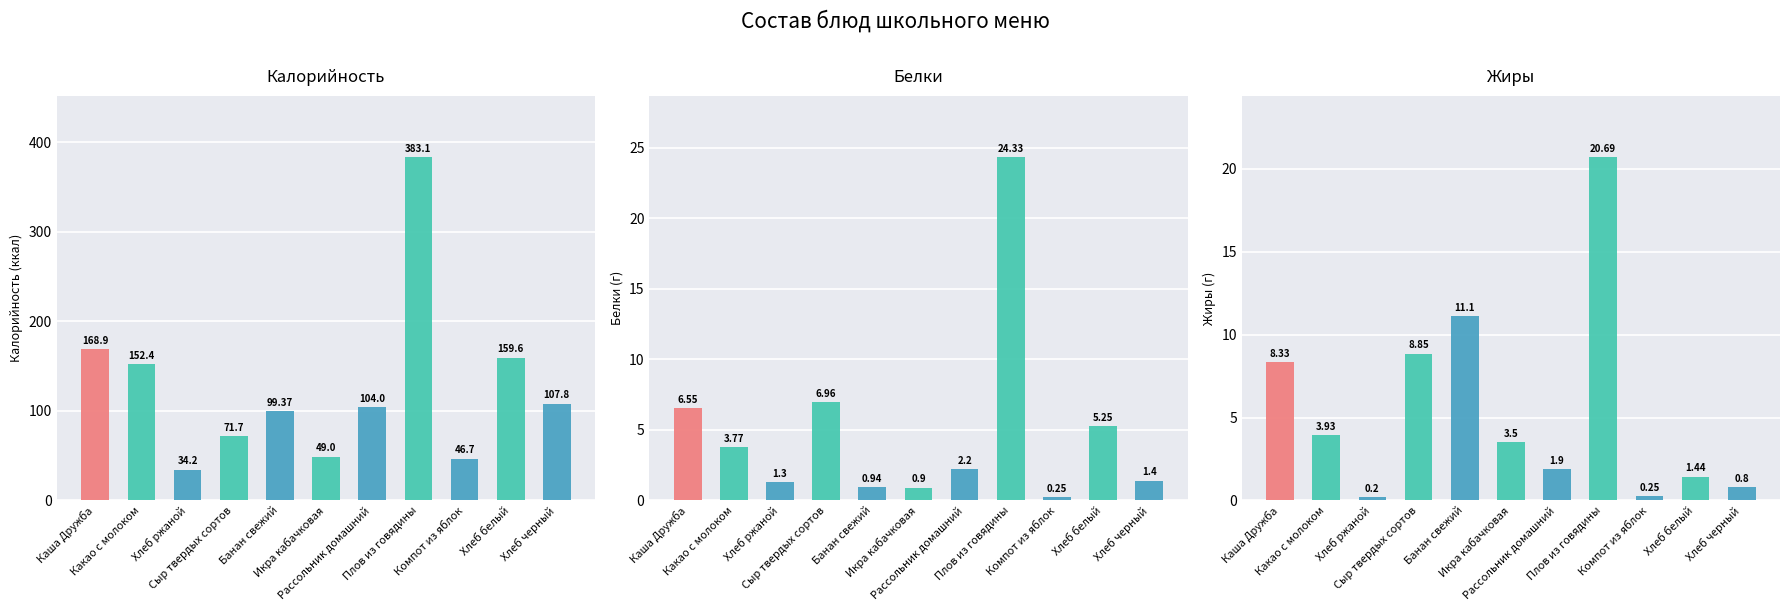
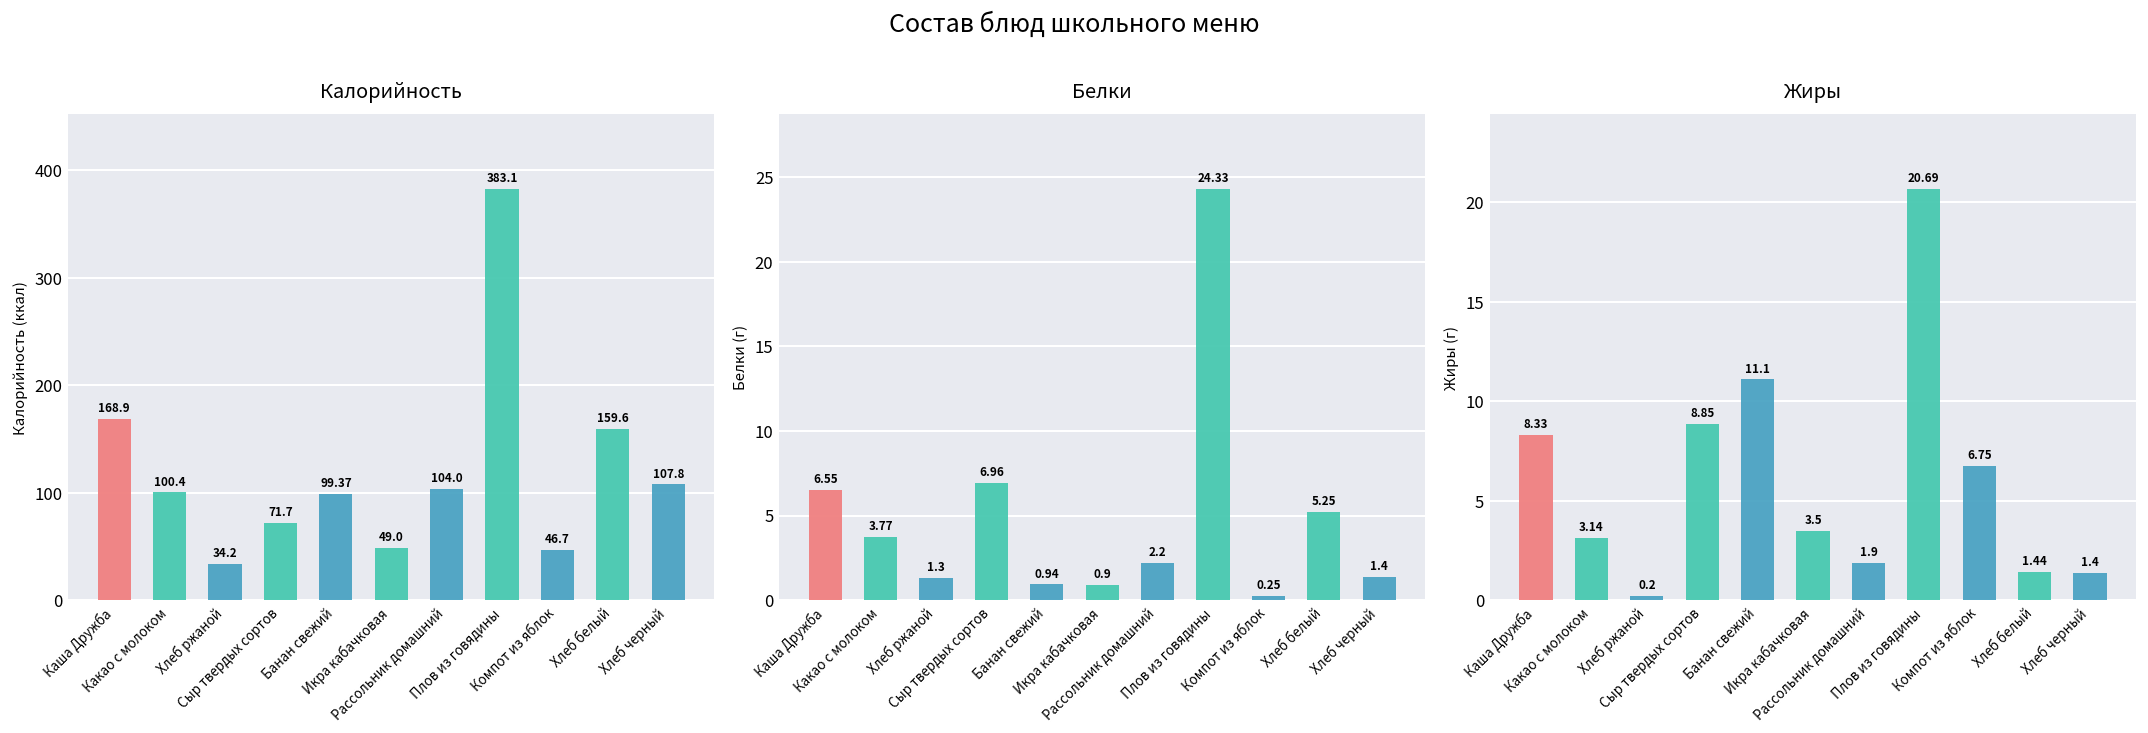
  {
    "Калорийность": {
      "Каша Дружба": 168.9,
-     "Какао с молоком": 152.4,
+     "Какао с молоком": 100.4,
      "Хлеб ржаной": 34.2,
      "Сыр твердых сортов": 71.7,
      "Банан свежий": 99.37,
      "Икра кабачковая": 49.0,
      "Рассольник домашний": 104.0,
      "Плов из говядины": 383.1,
      "Компот из яблок": 46.7,
      "Хлеб белый": 159.6,
      "Хлеб черный": 107.8
    },
    "Белки": {
      "Каша Дружба": 6.55,
      "Какао с молоком": 3.77,
      "Хлеб ржаной": 1.3,
      "Сыр твердых сортов": 6.96,
      "Банан свежий": 0.94,
      "Икра кабачковая": 0.9,
      "Рассольник домашний": 2.2,
      "Плов из говядины": 24.33,
      "Компот из яблок": 0.25,
      "Хлеб белый": 5.25,
      "Хлеб черный": 1.4
    },
    "Жиры": {
      "Каша Дружба": 8.33,
-     "Какао с молоком": 3.93,
+     "Какао с молоком": 3.14,
      "Хлеб ржаной": 0.2,
      "Сыр твердых сортов": 8.85,
      "Банан свежий": 11.1,
      "Икра кабачковая": 3.5,
      "Рассольник домашний": 1.9,
      "Плов из говядины": 20.69,
-     "Компот из яблок": 0.25,
+     "Компот из яблок": 6.75,
      "Хлеб белый": 1.44,
-     "Хлеб черный": 0.8
+     "Хлеб черный": 1.4
    }
  }
